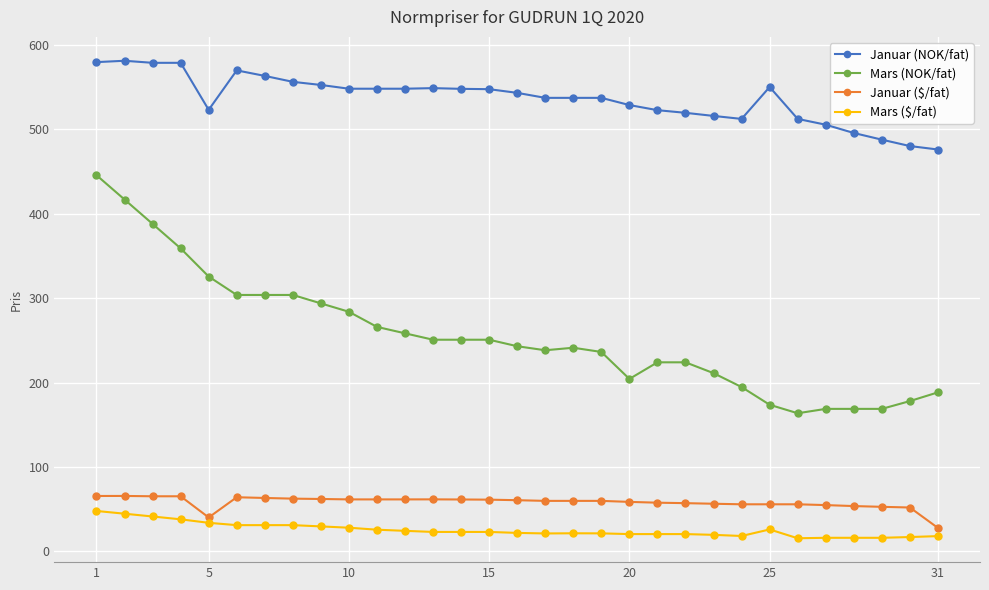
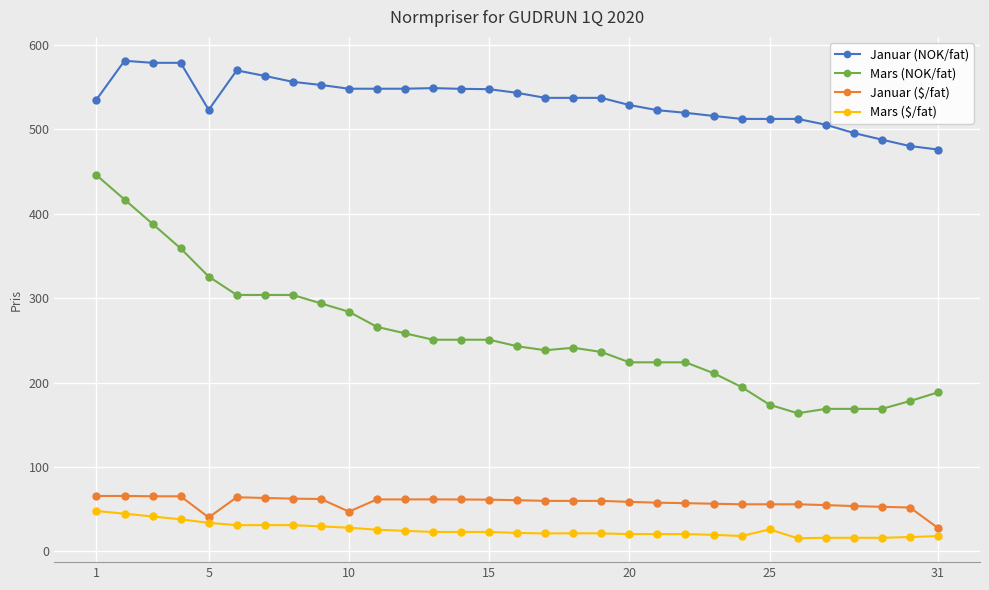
  {
    "Januar (NOK/fat)": {
-     "1": 580,
+     "1": 540,
      "5": 520,
      "10": 550,
      "15": 550,
      "20": 530,
-     "25": 550,
+     "25": 510,
      "31": 480
    },
    "Mars (NOK/fat)": {
      "1": 450,
      "5": 330,
      "10": 280,
      "15": 250,
-     "20": 200,
+     "20": 220,
      "25": 170,
      "31": 190
    },
    "Januar ($/fat)": {
      "1": 70,
      "5": 40,
-     "10": 60,
+     "10": 50,
      "15": 60,
      "20": 60,
      "25": 60,
      "31": 30
    },
    "Mars ($/fat)": {
      "1": 50,
      "5": 30,
      "10": 30,
      "15": 20,
      "20": 20,
      "25": 30,
      "31": 20
    }
  }
